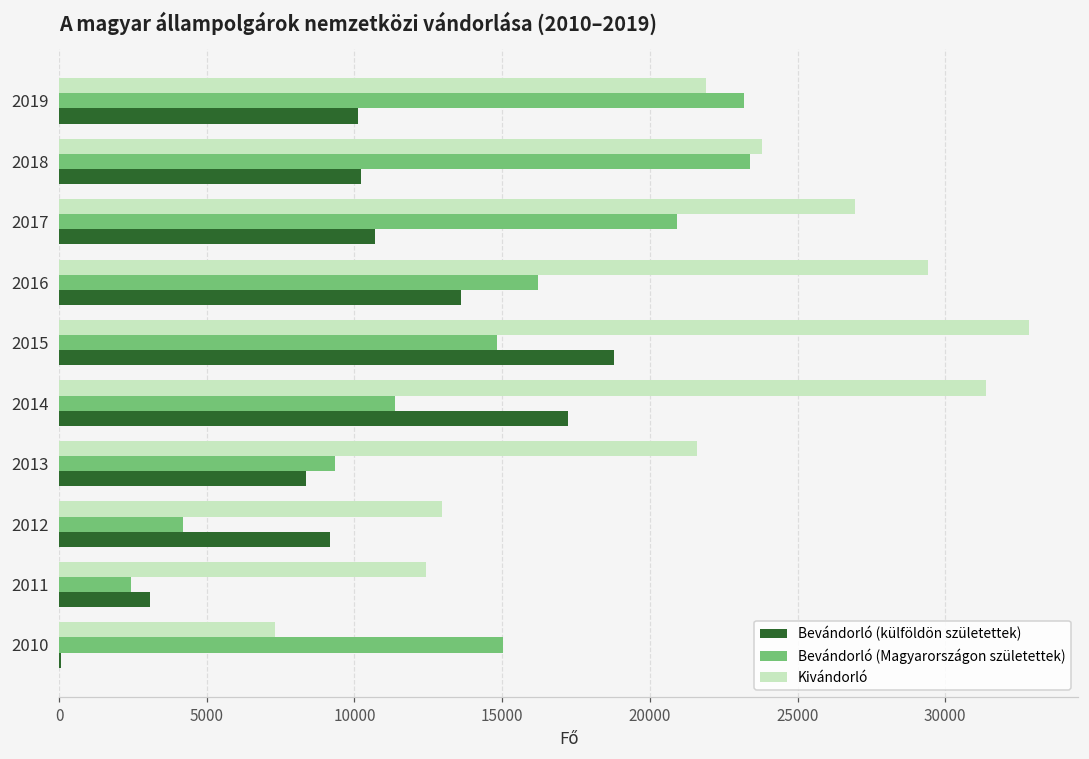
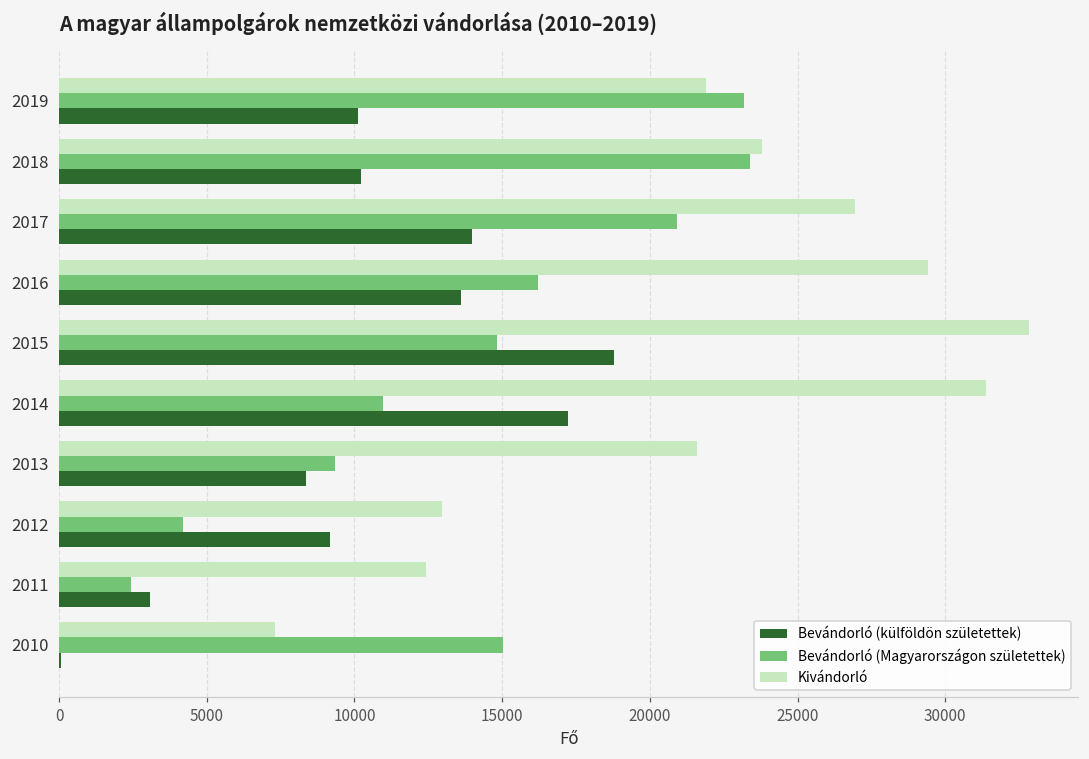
  {
    "Bevándorló (külföldön születettek)": {
      "2019": 10100,
      "2018": 10200,
-     "2017": 10700,
+     "2017": 14000,
      "2016": 13600,
      "2015": 18800,
      "2014": 17200,
      "2013": 8400,
      "2012": 9200,
      "2011": 3100
    },
    "Bevándorló (Magyarországon születettek)": {
      "2019": 23200,
      "2018": 23400,
      "2017": 20900,
      "2016": 16200,
      "2015": 14800,
-     "2014": 11400,
+     "2014": 11000,
      "2013": 9400,
      "2012": 4200,
      "2011": 2400,
      "2010": 15000
    },
    "Kivándorló": {
      "2019": 21900,
      "2018": 23800,
      "2017": 27000,
      "2016": 29400,
      "2015": 32900,
      "2014": 31400,
      "2013": 21600,
      "2012": 13000,
      "2011": 12400,
      "2010": 7300
    }
  }
